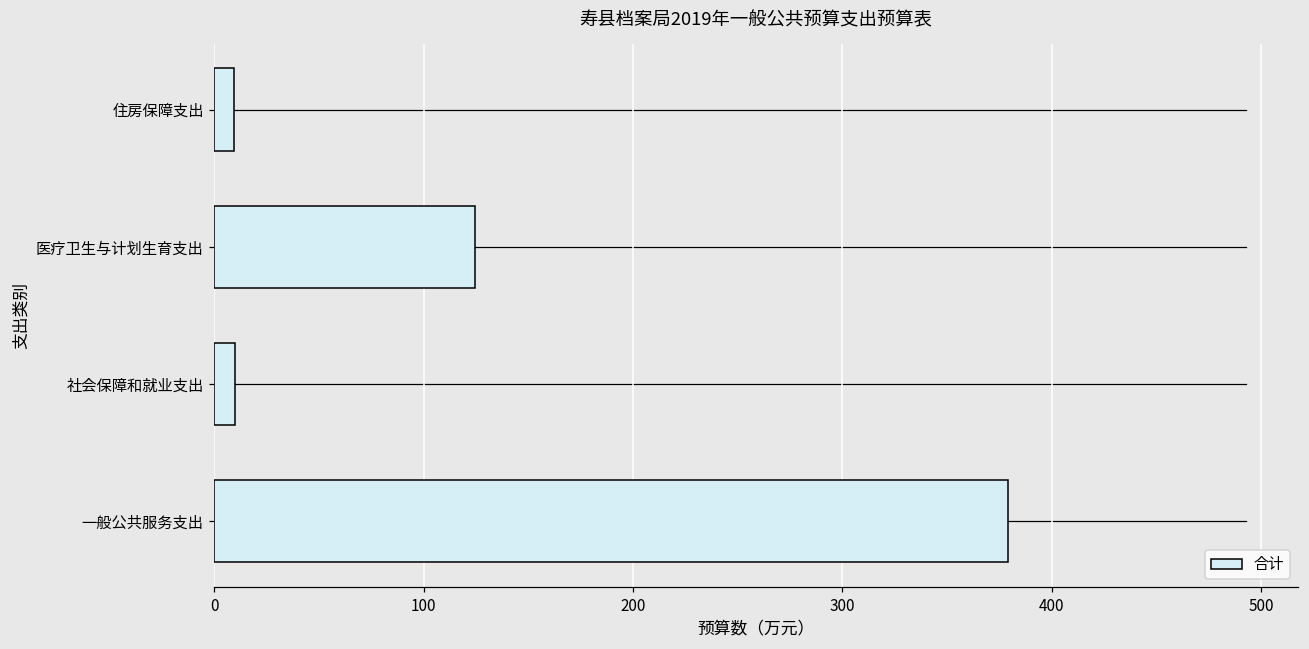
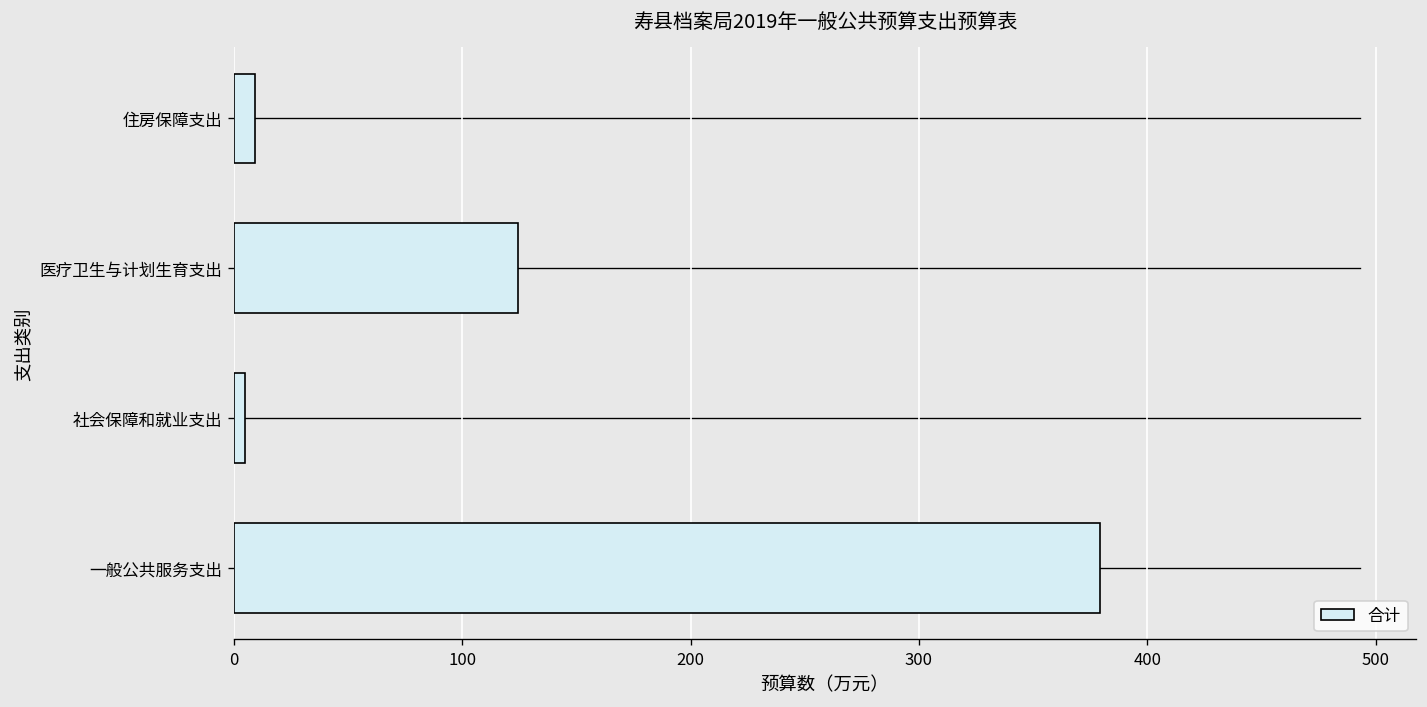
  {
    "合计": {
      "住房保障支出": 9,
      "医疗卫生与计划生育支出": 124,
-     "社会保障和就业支出": 10,
+     "社会保障和就业支出": 5,
      "一般公共服务支出": 379
    }
  }
